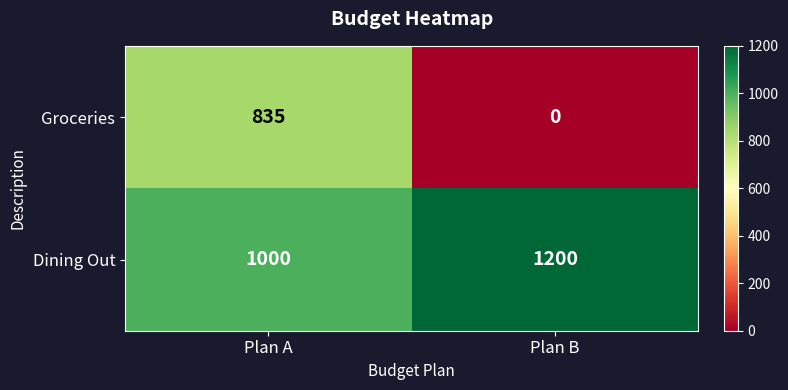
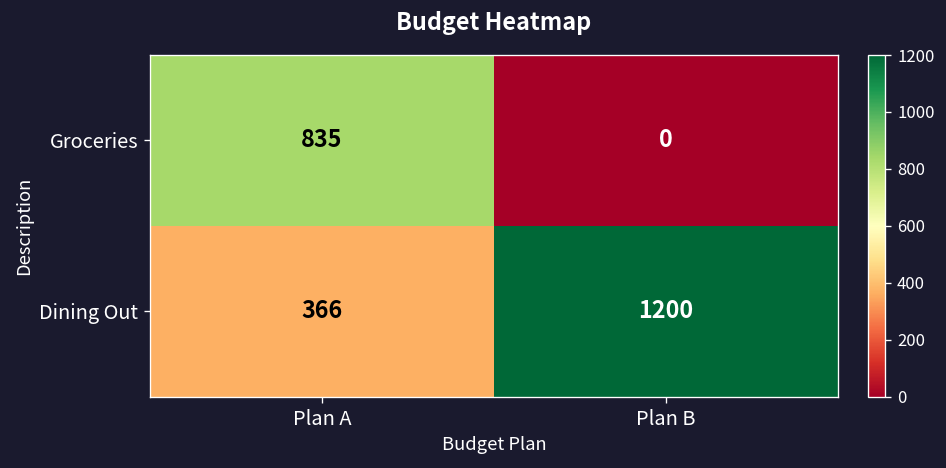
  {
    "Groceries": {
      "Plan A": 835,
      "Plan B": 0
    },
    "Dining Out": {
-     "Plan A": 1000,
+     "Plan A": 366,
      "Plan B": 1200
    }
  }
